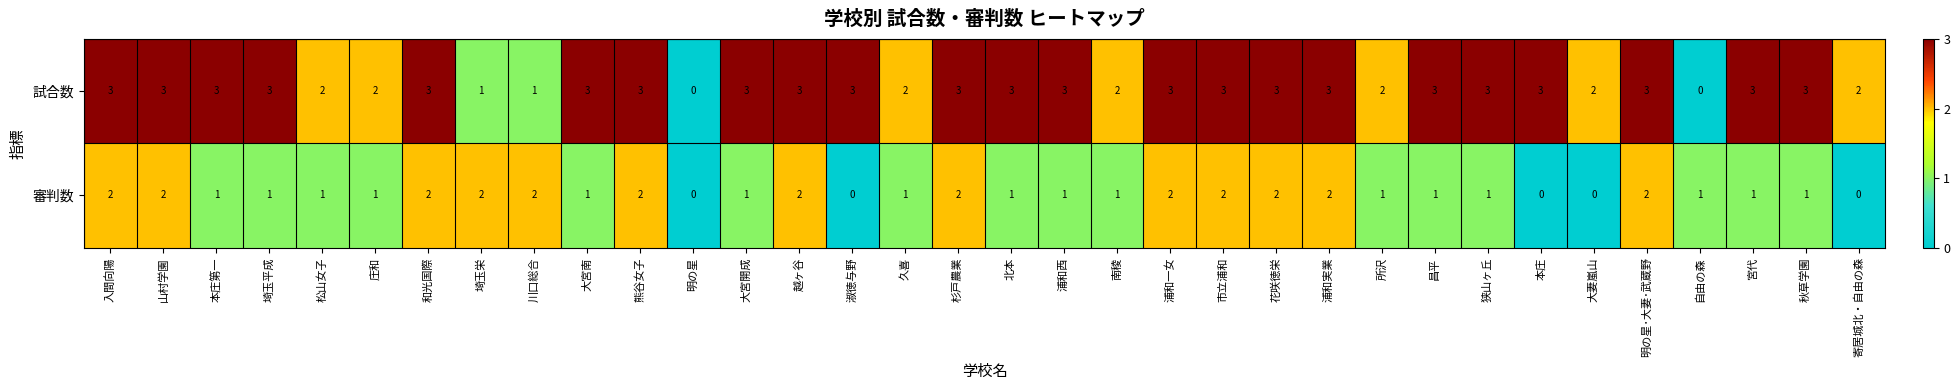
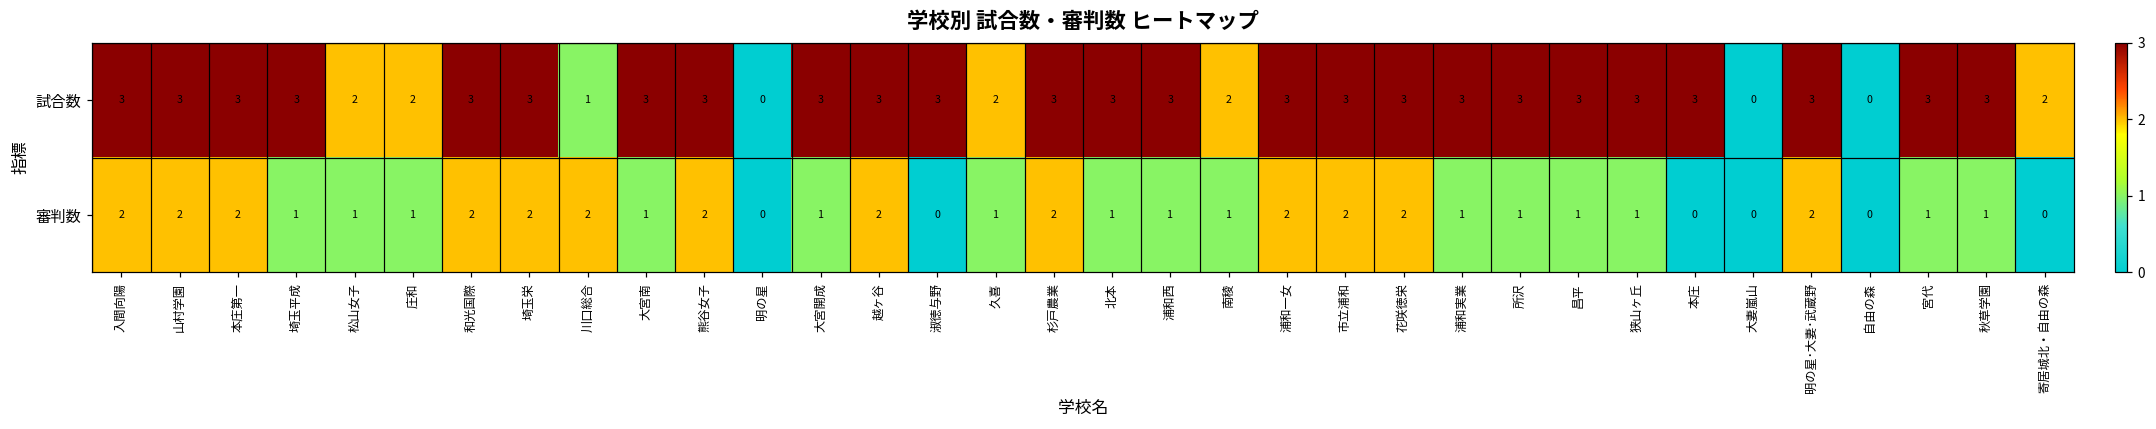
  {
    "試合数": {
      "入間向陽": 3,
      "山村学園": 3,
      "本庄第一": 3,
      "埼玉平成": 3,
      "松山女子": 2,
      "庄和": 2,
      "和光国際": 3,
-     "埼玉栄": 1,
+     "埼玉栄": 3,
      "川口総合": 1,
      "大宮南": 3,
      "熊谷女子": 3,
      "明の星": 0,
      "大宮開成": 3,
      "越ヶ谷": 3,
      "淑徳与野": 3,
      "久喜": 2,
      "杉戸農業": 3,
      "北本": 3,
      "浦和西": 3,
      "南稜": 2,
      "浦和一女": 3,
      "市立浦和": 3,
      "花咲徳栄": 3,
      "浦和実業": 3,
-     "所沢": 2,
+     "所沢": 3,
      "昌平": 3,
      "狭山ヶ丘": 3,
      "本庄": 3,
-     "大妻嵐山": 2,
+     "大妻嵐山": 0,
      "明の星･大妻･武蔵野": 3,
      "自由の森": 0,
      "宮代": 3,
      "秋草学園": 3,
      "寄居城北・自由の森": 2
    },
    "審判数": {
      "入間向陽": 2,
      "山村学園": 2,
-     "本庄第一": 1,
+     "本庄第一": 2,
      "埼玉平成": 1,
      "松山女子": 1,
      "庄和": 1,
      "和光国際": 2,
      "埼玉栄": 2,
      "川口総合": 2,
      "大宮南": 1,
      "熊谷女子": 2,
      "明の星": 0,
      "大宮開成": 1,
      "越ヶ谷": 2,
      "淑徳与野": 0,
      "久喜": 1,
      "杉戸農業": 2,
      "北本": 1,
      "浦和西": 1,
      "南稜": 1,
      "浦和一女": 2,
      "市立浦和": 2,
      "花咲徳栄": 2,
-     "浦和実業": 2,
+     "浦和実業": 1,
      "所沢": 1,
      "昌平": 1,
      "狭山ヶ丘": 1,
      "本庄": 0,
      "大妻嵐山": 0,
      "明の星･大妻･武蔵野": 2,
-     "自由の森": 1,
+     "自由の森": 0,
      "宮代": 1,
      "秋草学園": 1,
      "寄居城北・自由の森": 0
    }
  }
